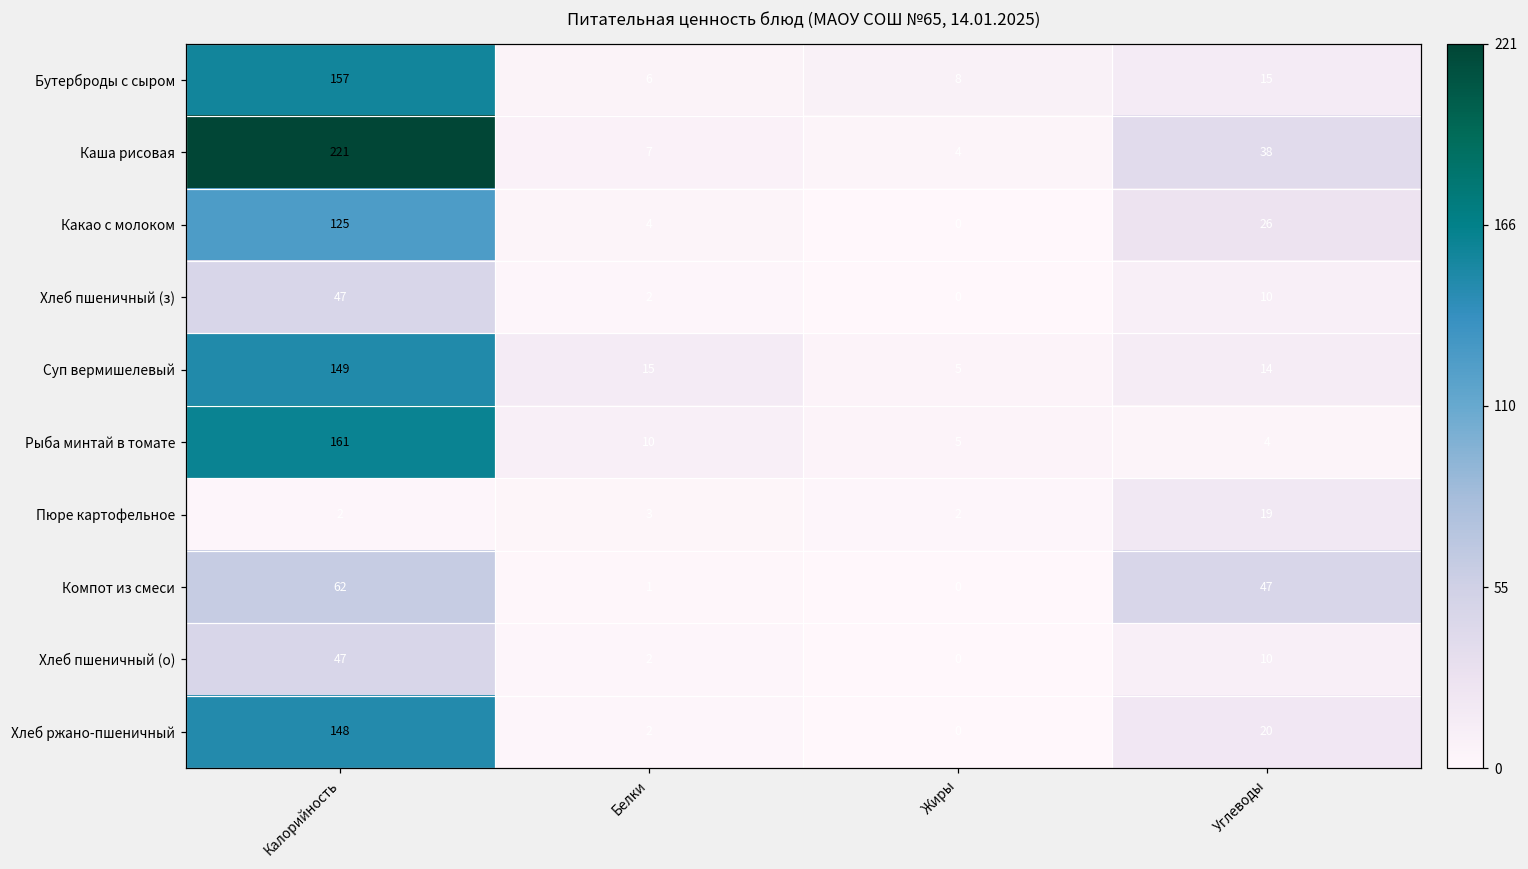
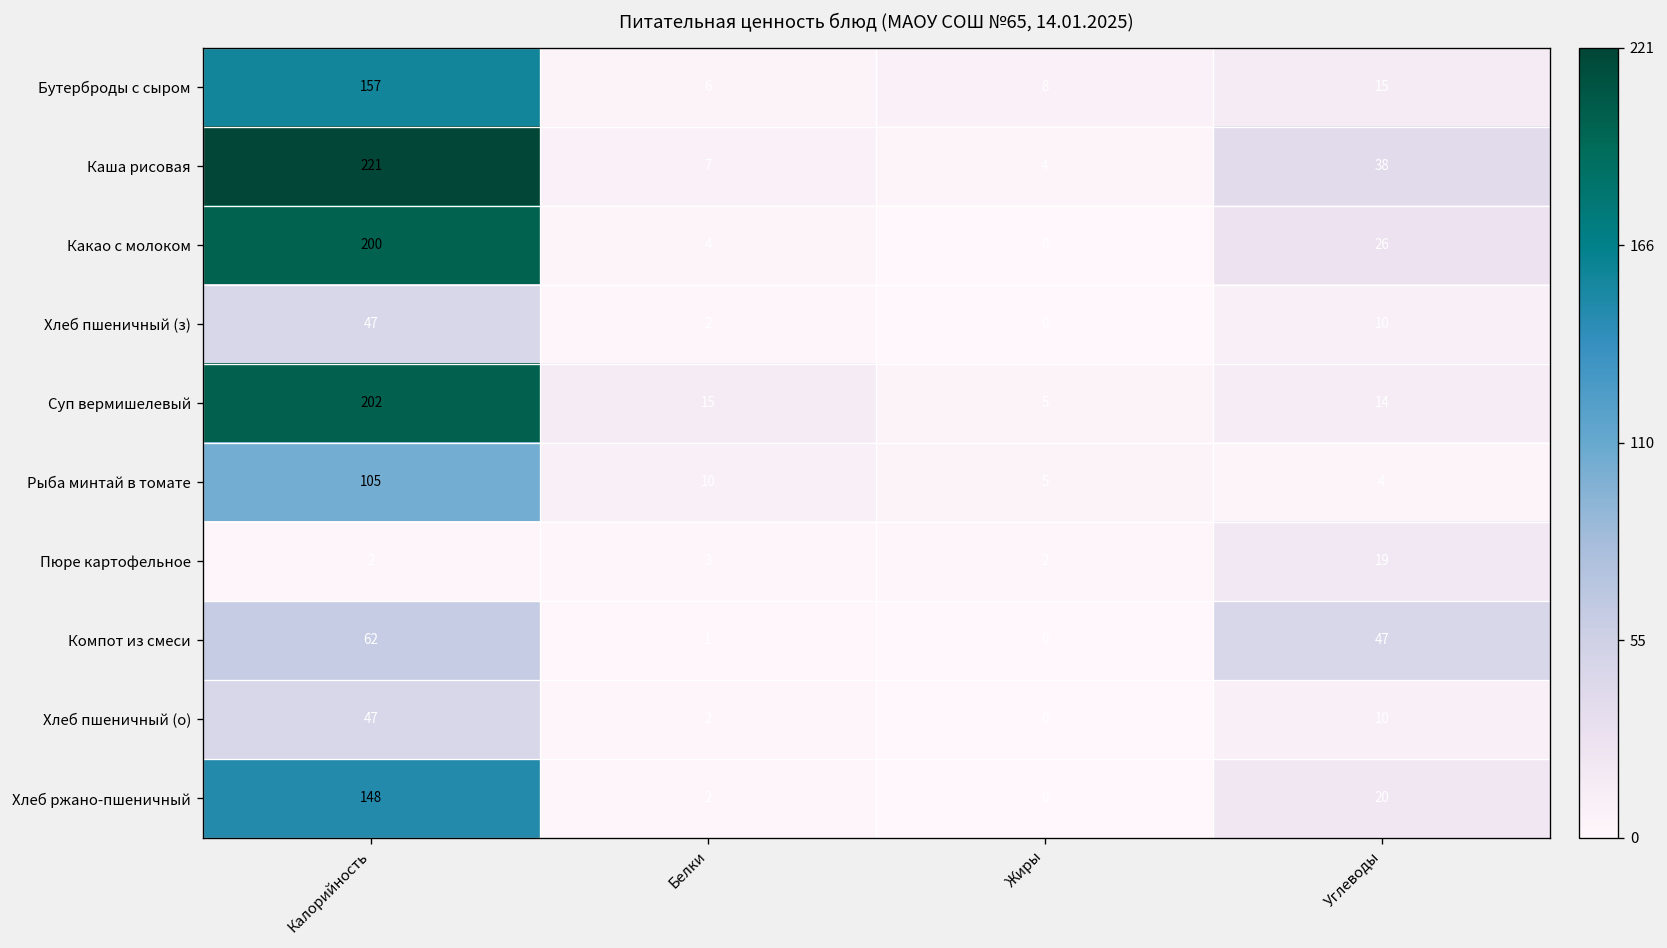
  {
    "Бутерброды с сыром": {
      "Калорийность": 157
    },
    "Каша рисовая": {
      "Калорийность": 221
    },
    "Какао с молоком": {
-     "Калорийность": 125
+     "Калорийность": 200
    },
    "Суп вермишелевый": {
-     "Калорийность": 149
+     "Калорийность": 202
    },
    "Рыба минтай в томате": {
-     "Калорийность": 161
+     "Калорийность": 105
    },
    "Компот из смеси": {
      "Калорийность": 62
    },
    "Хлеб ржано-пшеничный": {
      "Калорийность": 148
    }
  }
